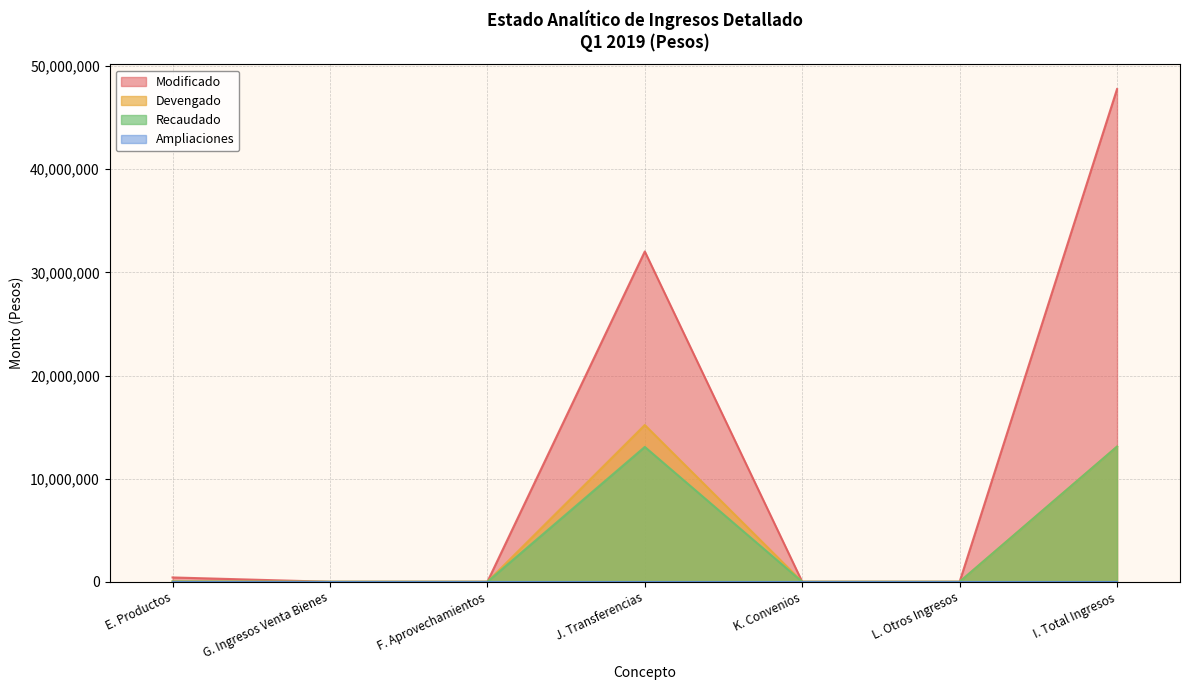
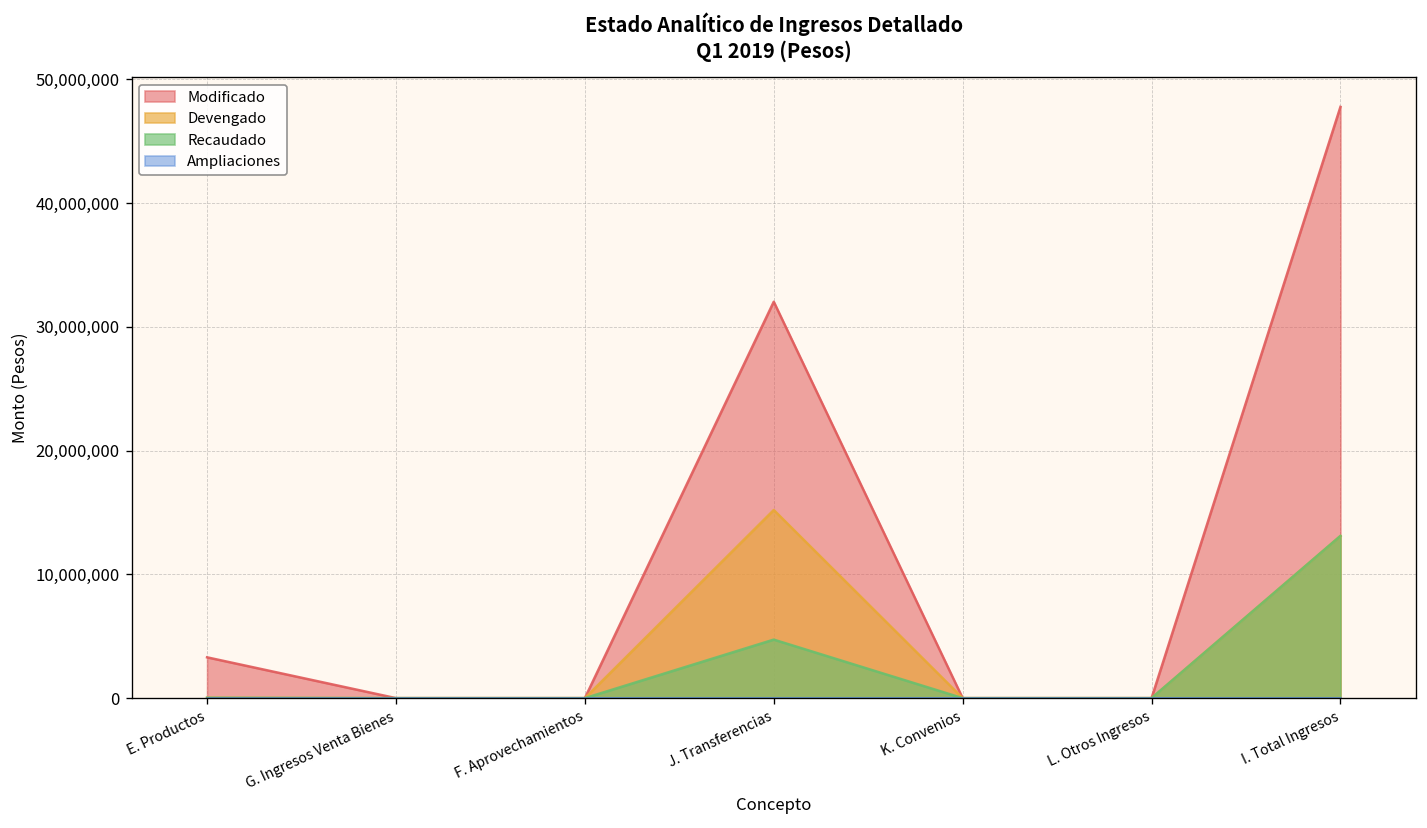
  {
    "Modificado": {
-     "E. Productos": "400,000",
+     "E. Productos": "3,300,000",
      "J. Transferencias": "32,000,000",
      "I. Total Ingresos": "47,800,000"
    },
    "Devengado": {
      "J. Transferencias": "15,200,000"
    },
    "Recaudado": {
-     "J. Transferencias": "13,100,000"
+     "J. Transferencias": "4,700,000"
    },
    "Ampliaciones": {
      "J. Transferencias": "0",
      "I. Total Ingresos": "0"
    }
  }
